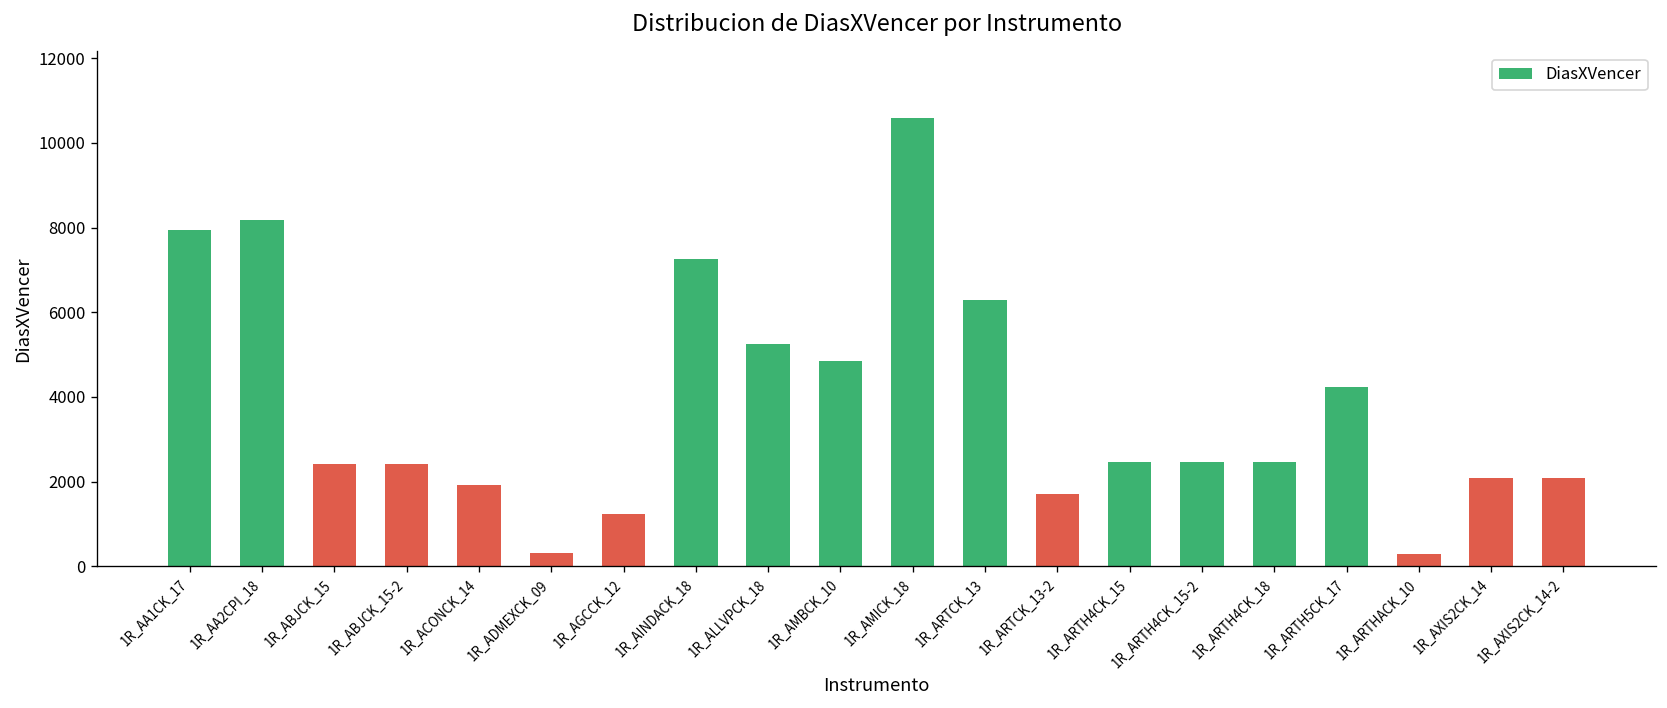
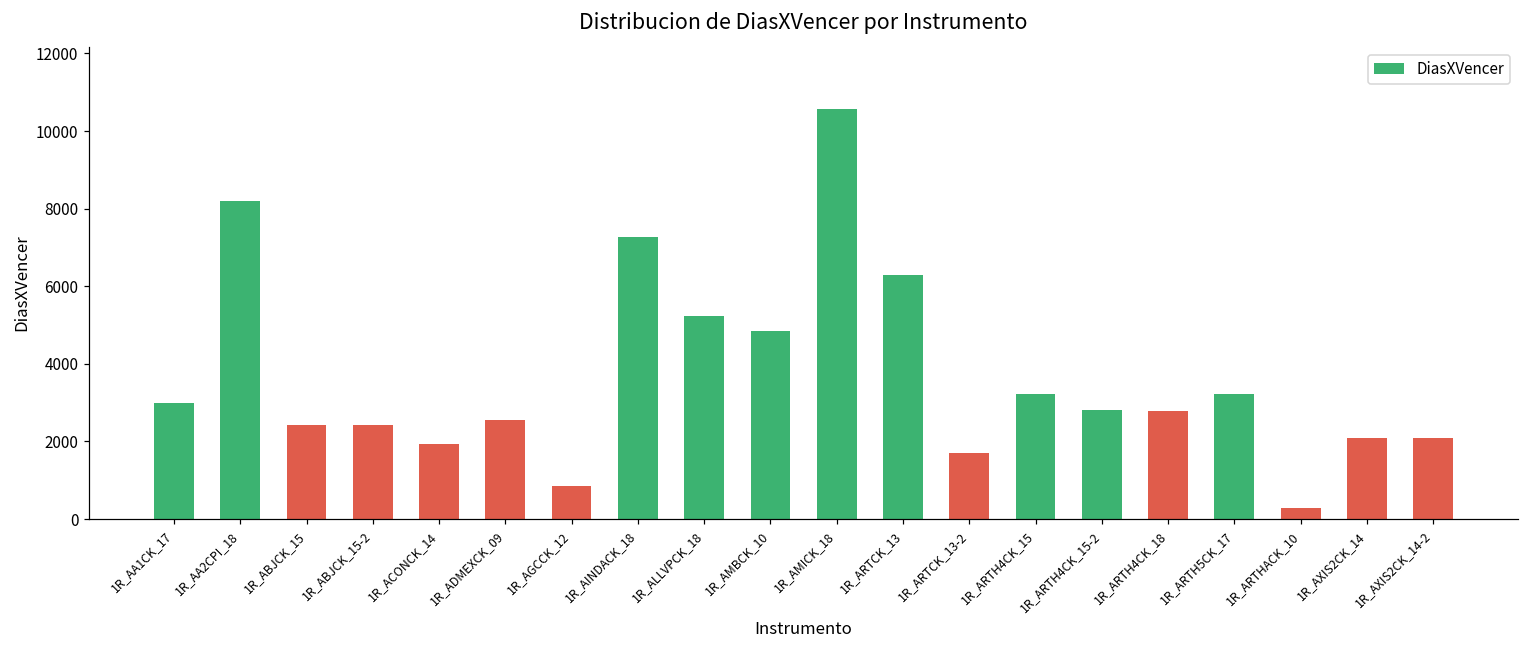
  {
-   "1R_AA1CK_17": 7900,
+   "1R_AA1CK_17": 3000,
    "1R_AA2CPI_18": 8200,
    "1R_ABJCK_15": 2400,
    "1R_ABJCK_15-2": 2400,
    "1R_ACONCK_14": 1900,
-   "1R_ADMEXCK_09": 300,
-   "1R_AGCCK_12": 1200,
+   "1R_ADMEXCK_09": 2600,
+   "1R_AGCCK_12": 900,
    "1R_AINDACK_18": 7300,
    "1R_ALLVPCK_18": 5200,
    "1R_AMBCK_10": 4900,
    "1R_AMICK_18": 10600,
    "1R_ARTCK_13": 6300,
    "1R_ARTCK_13-2": 1700,
-   "1R_ARTH4CK_15": 2500,
-   "1R_ARTH4CK_15-2": 2500,
-   "1R_ARTH4CK_18": 2500,
-   "1R_ARTH5CK_17": 4200,
+   "1R_ARTH4CK_15": 3200,
+   "1R_ARTH4CK_15-2": 2800,
+   "1R_ARTH4CK_18": 2800,
+   "1R_ARTH5CK_17": 3200,
    "1R_ARTHACK_10": 300,
    "1R_AXIS2CK_14": 2100,
    "1R_AXIS2CK_14-2": 2100
  }
